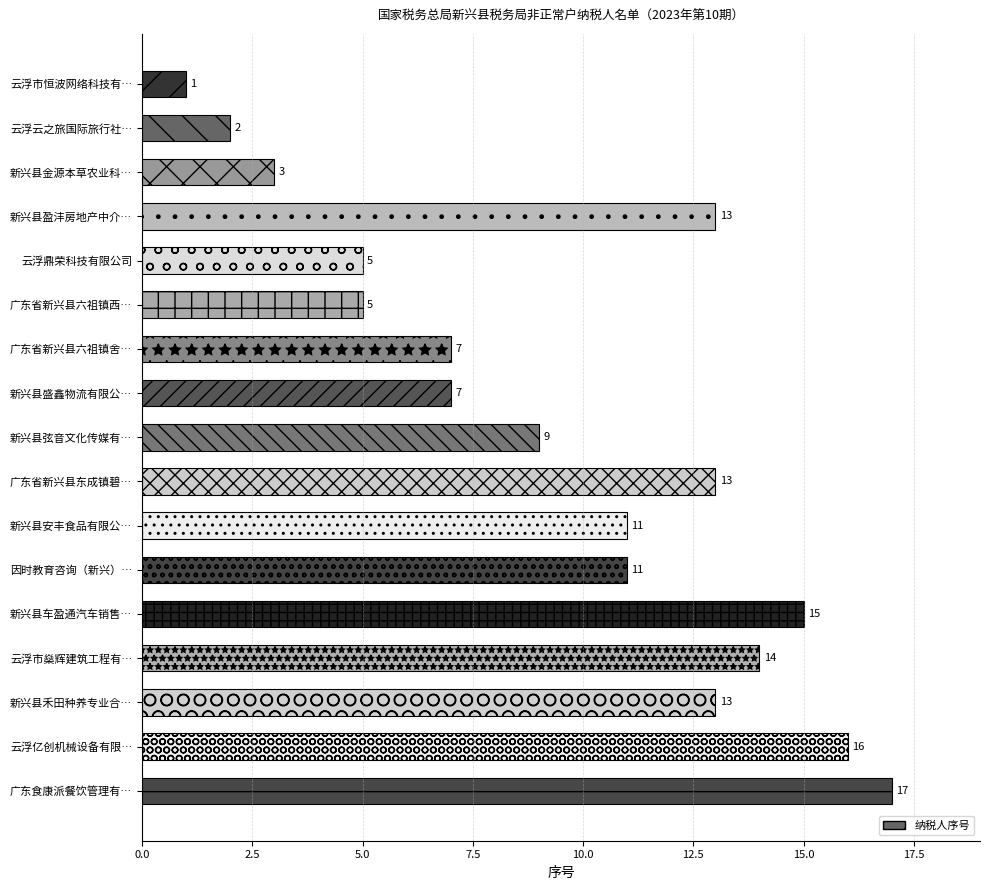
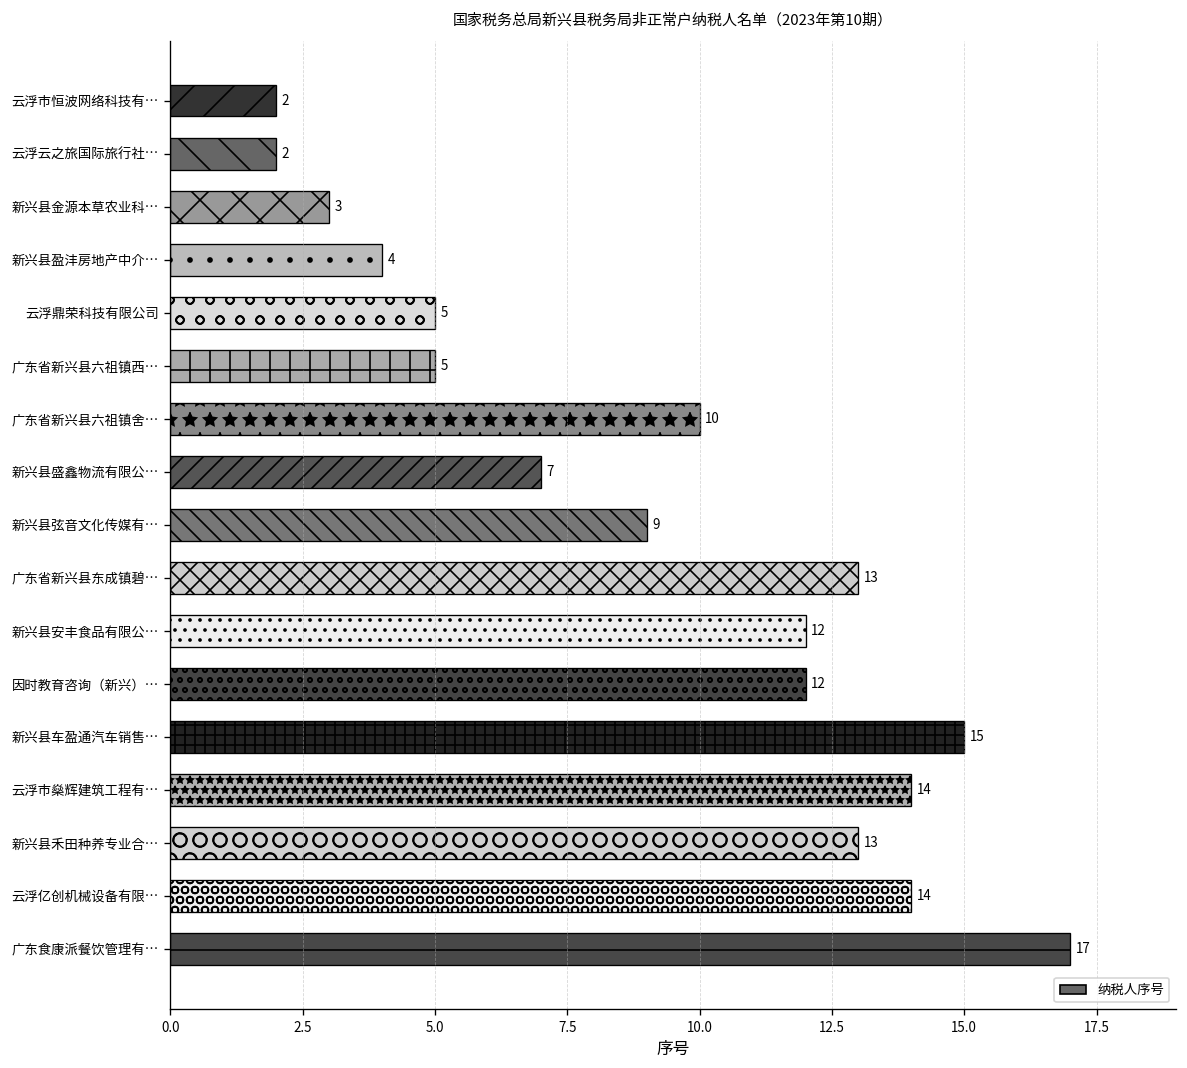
  {
-   "云浮市恒波网络科技有…": 1,
+   "云浮市恒波网络科技有…": 2,
    "云浮云之旅国际旅行社…": 2,
    "新兴县金源本草农业科…": 3,
-   "新兴县盈沣房地产中介…": 13,
+   "新兴县盈沣房地产中介…": 4,
    "云浮鼎荣科技有限公司": 5,
    "广东省新兴县六祖镇西…": 5,
-   "广东省新兴县六祖镇舍…": 7,
+   "广东省新兴县六祖镇舍…": 10,
    "新兴县盛鑫物流有限公…": 7,
    "新兴县弦音文化传媒有…": 9,
    "广东省新兴县东成镇碧…": 13,
-   "新兴县安丰食品有限公…": 11,
-   "因时教育咨询（新兴）…": 11,
+   "新兴县安丰食品有限公…": 12,
+   "因时教育咨询（新兴）…": 12,
    "新兴县车盈通汽车销售…": 15,
    "云浮市燊辉建筑工程有…": 14,
    "新兴县禾田种养专业合…": 13,
-   "云浮亿创机械设备有限…": 16,
+   "云浮亿创机械设备有限…": 14,
    "广东食康派餐饮管理有…": 17
  }
